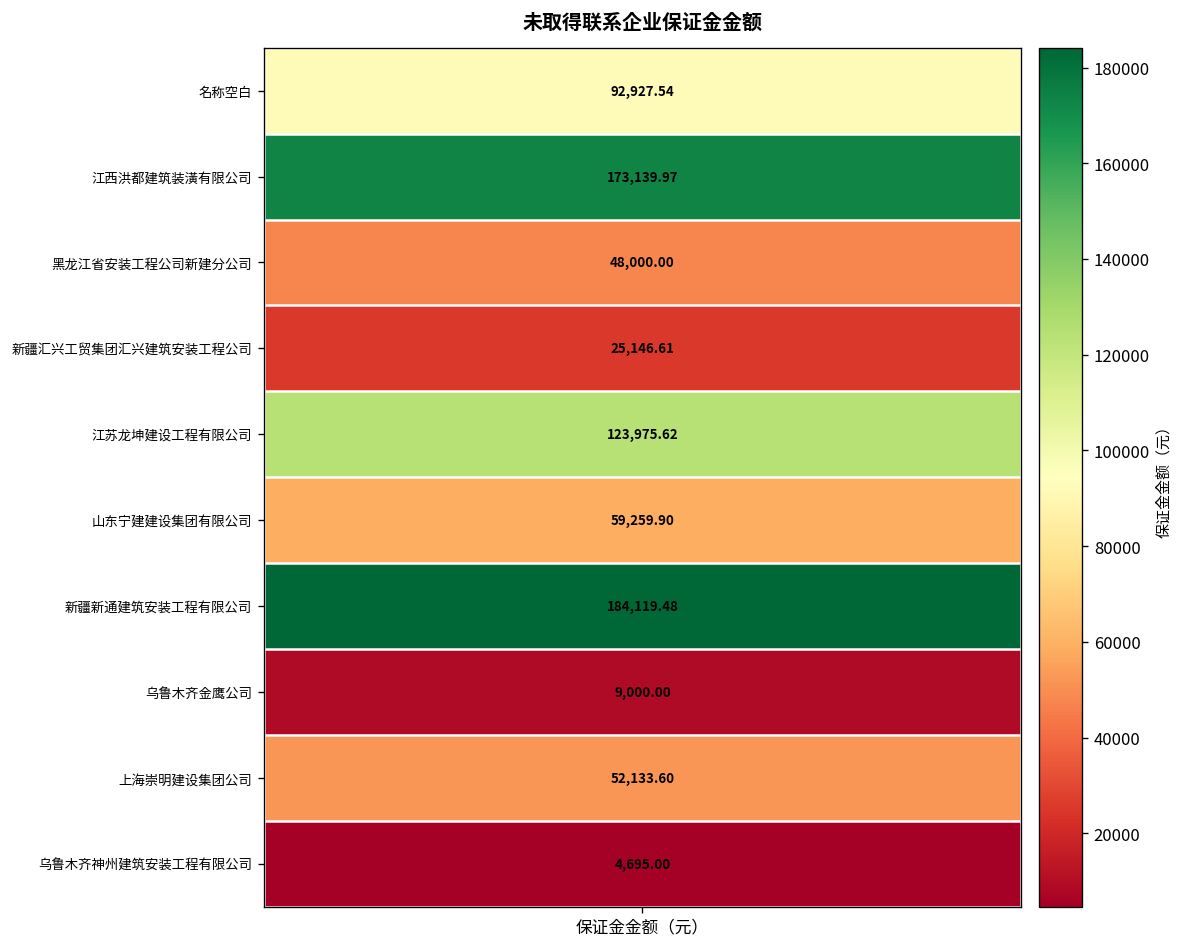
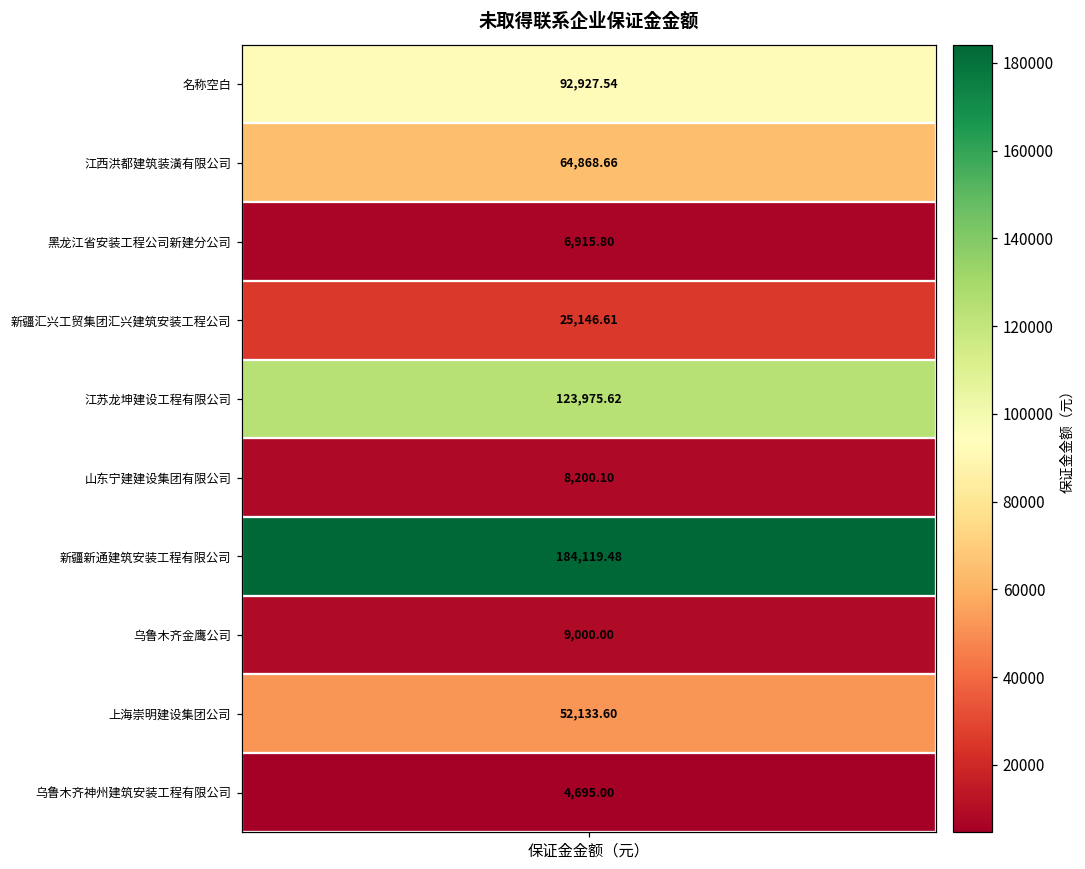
  {
    "名称空白": {
      "保证金金额（元）": "92,927.54"
    },
    "江西洪都建筑装潢有限公司": {
-     "保证金金额（元）": "173,139.97"
+     "保证金金额（元）": "64,868.66"
    },
    "黑龙江省安装工程公司新建分公司": {
-     "保证金金额（元）": "48,000.00"
+     "保证金金额（元）": "6,915.80"
    },
    "新疆汇兴工贸集团汇兴建筑安装工程公司": {
      "保证金金额（元）": "25,146.61"
    },
    "江苏龙坤建设工程有限公司": {
      "保证金金额（元）": "123,975.62"
    },
    "山东宁建建设集团有限公司": {
-     "保证金金额（元）": "59,259.90"
+     "保证金金额（元）": "8,200.10"
    },
    "新疆新通建筑安装工程有限公司": {
      "保证金金额（元）": "184,119.48"
    },
    "乌鲁木齐金鹰公司": {
      "保证金金额（元）": "9,000.00"
    },
    "上海崇明建设集团公司": {
      "保证金金额（元）": "52,133.60"
    },
    "乌鲁木齐神州建筑安装工程有限公司": {
      "保证金金额（元）": "4,695.00"
    }
  }
